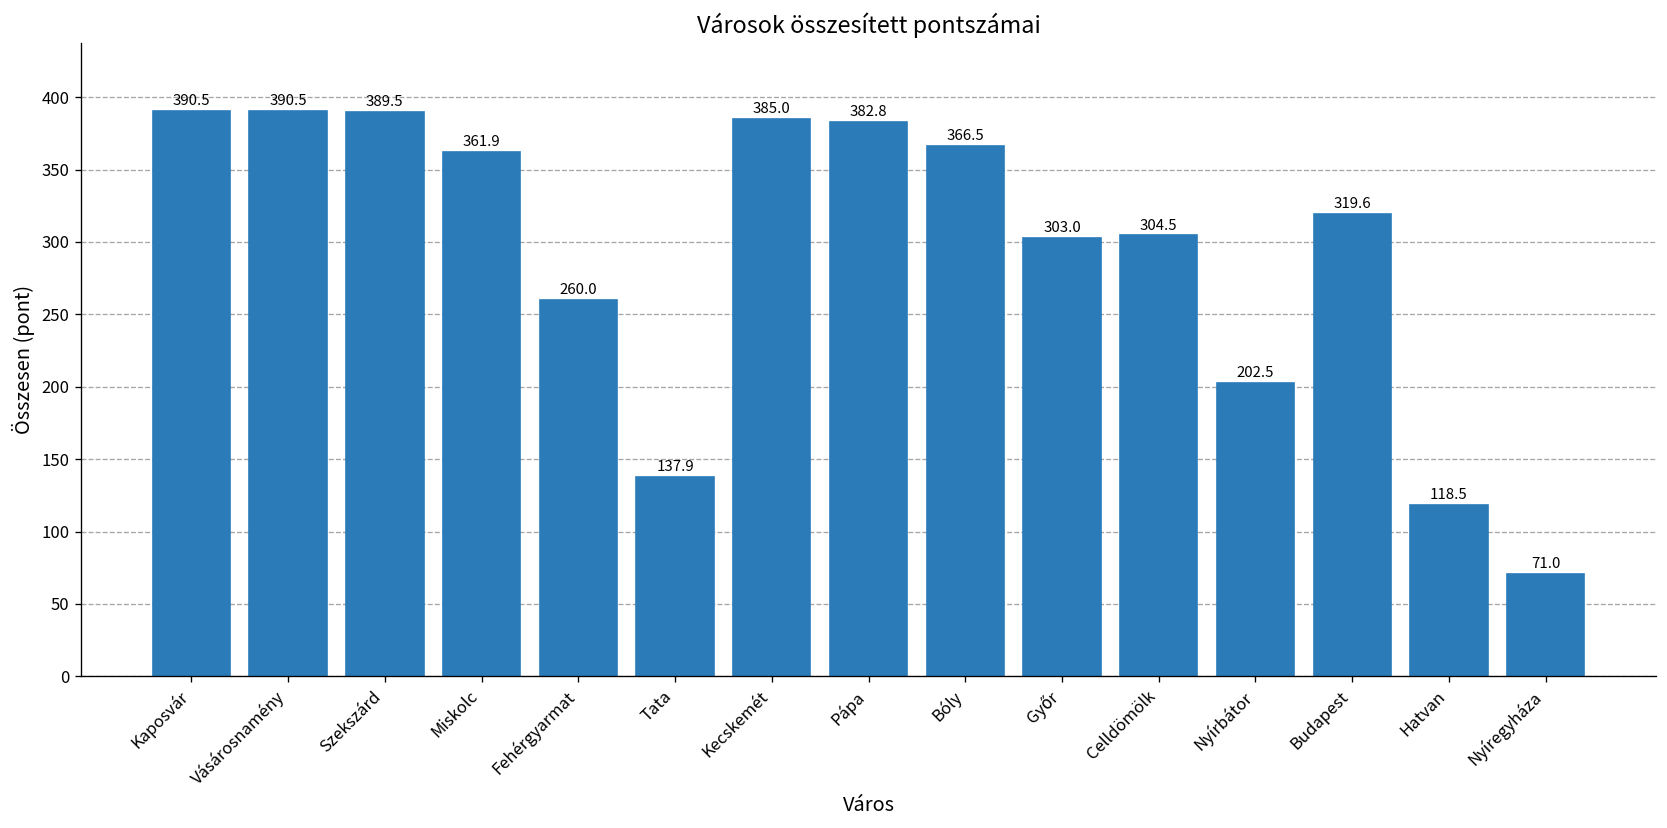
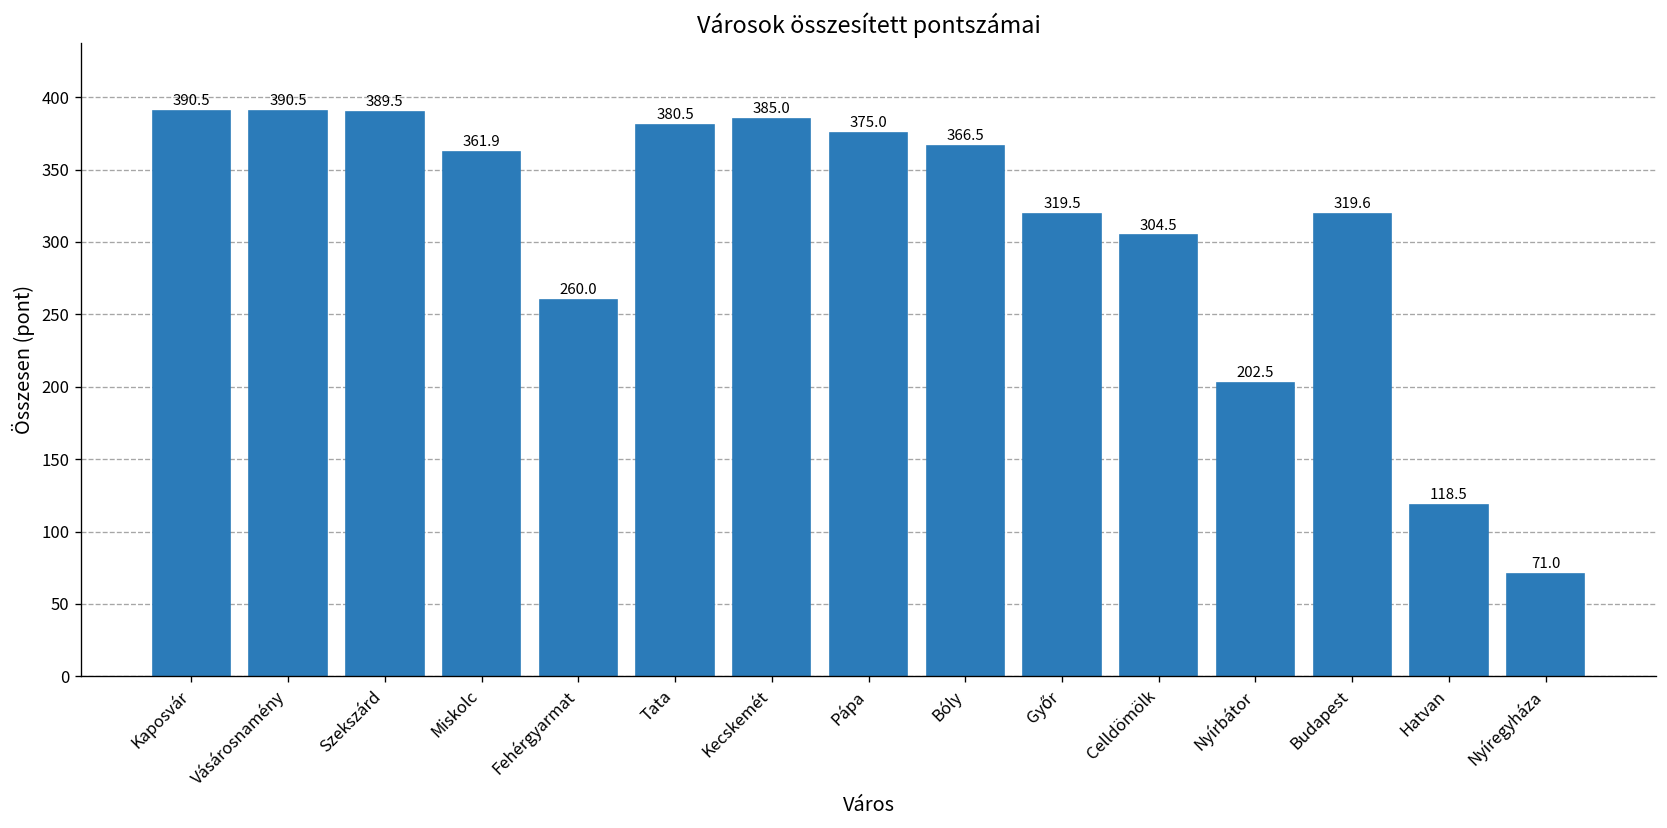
  {
    "Kaposvár": 390.5,
    "Vásárosnamény": 390.5,
    "Szekszárd": 389.5,
    "Miskolc": 361.9,
    "Fehérgyarmat": 260.0,
-   "Tata": 137.9,
+   "Tata": 380.5,
    "Kecskemét": 385.0,
-   "Pápa": 382.8,
+   "Pápa": 375.0,
    "Bóly": 366.5,
-   "Győr": 303.0,
+   "Győr": 319.5,
    "Celldömölk": 304.5,
    "Nyírbátor": 202.5,
    "Budapest": 319.6,
    "Hatvan": 118.5,
    "Nyíregyháza": 71.0
  }
